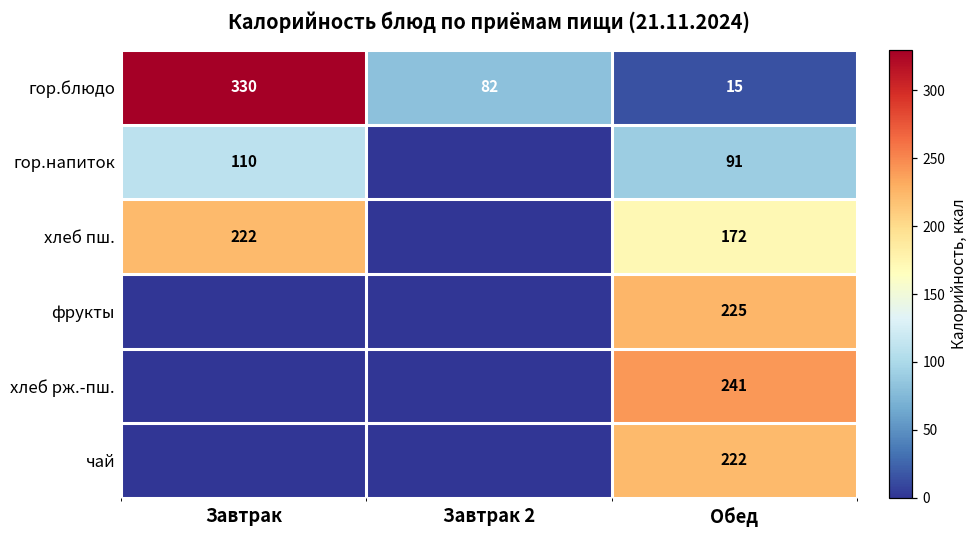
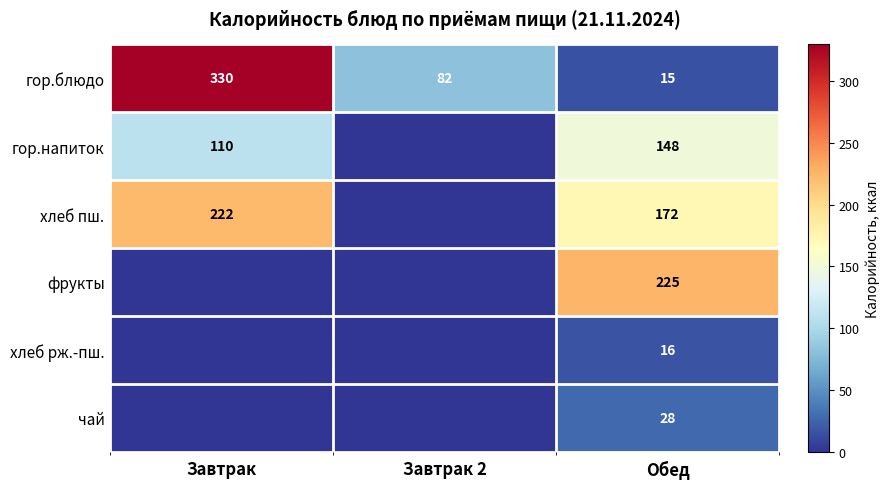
  {
    "гор.блюдо": {
      "Завтрак": 330,
      "Завтрак 2": 82,
      "Обед": 15
    },
    "гор.напиток": {
      "Завтрак": 110,
-     "Обед": 91
+     "Обед": 148
    },
    "хлеб пш.": {
      "Завтрак": 222,
      "Обед": 172
    },
    "фрукты": {
      "Обед": 225
    },
    "хлеб рж.-пш.": {
-     "Обед": 241
+     "Обед": 16
    },
    "чай": {
-     "Обед": 222
+     "Обед": 28
    }
  }
